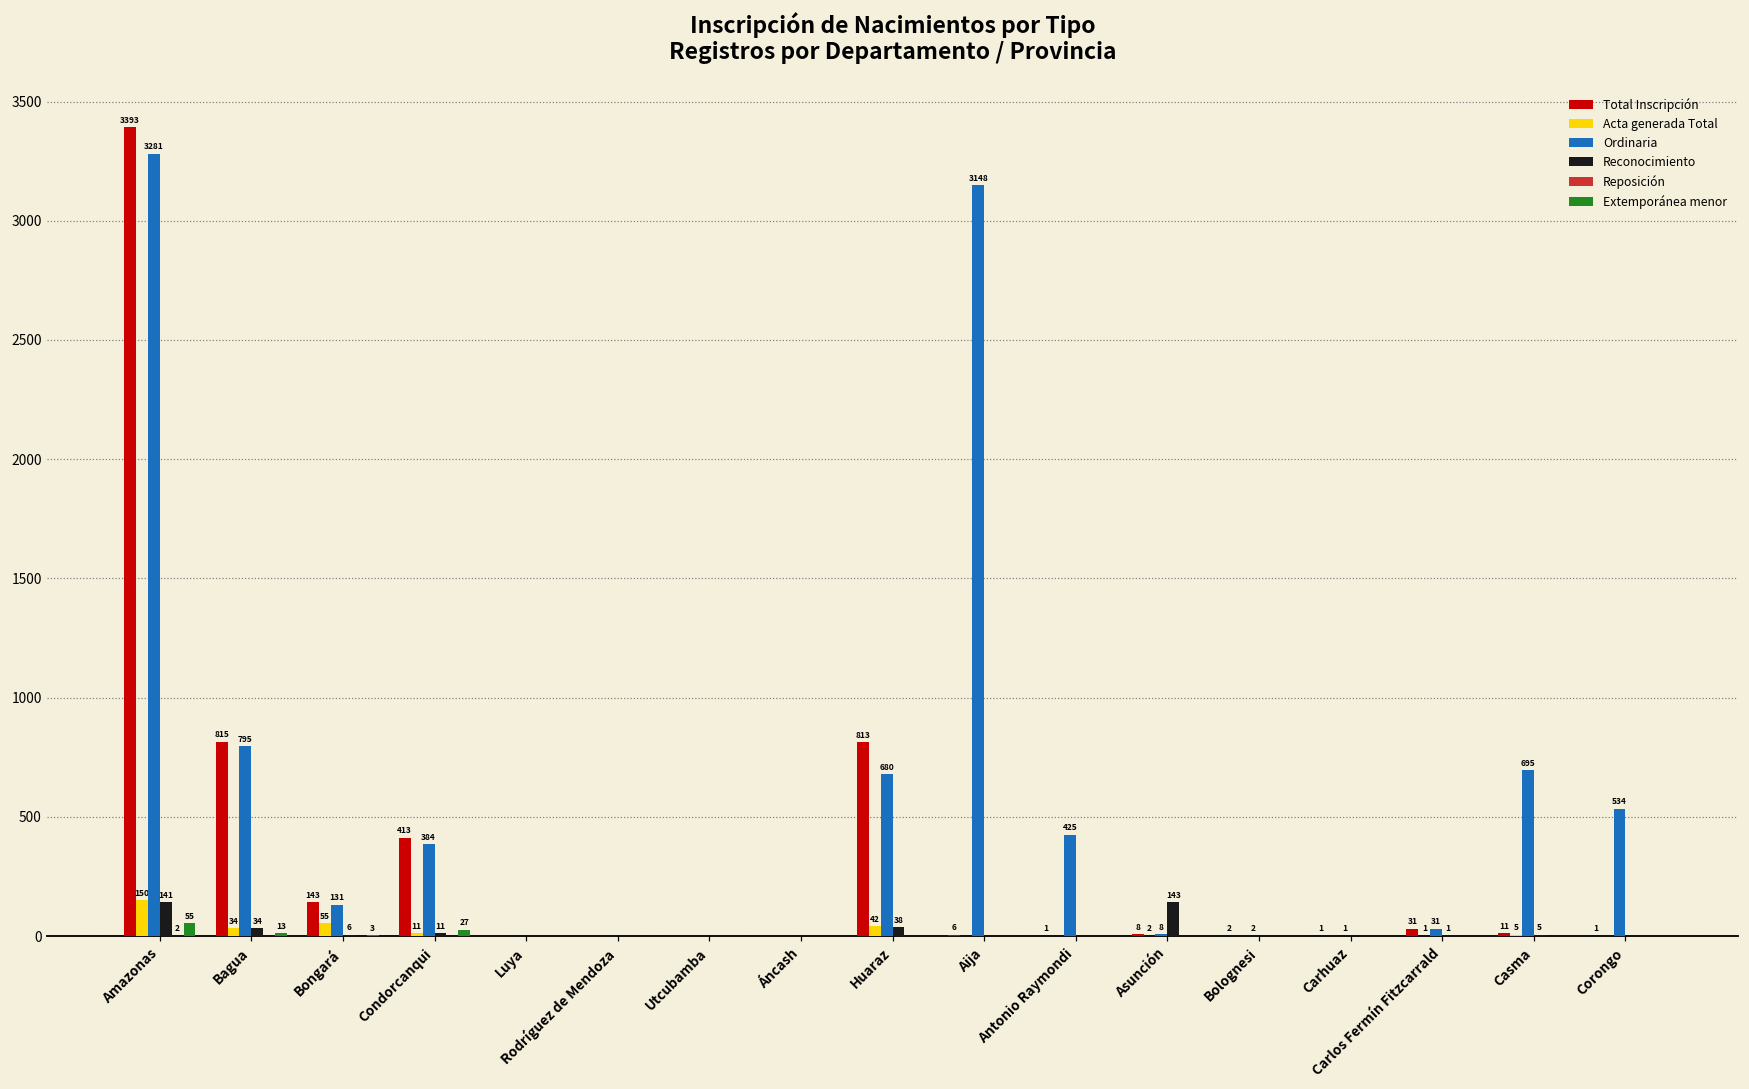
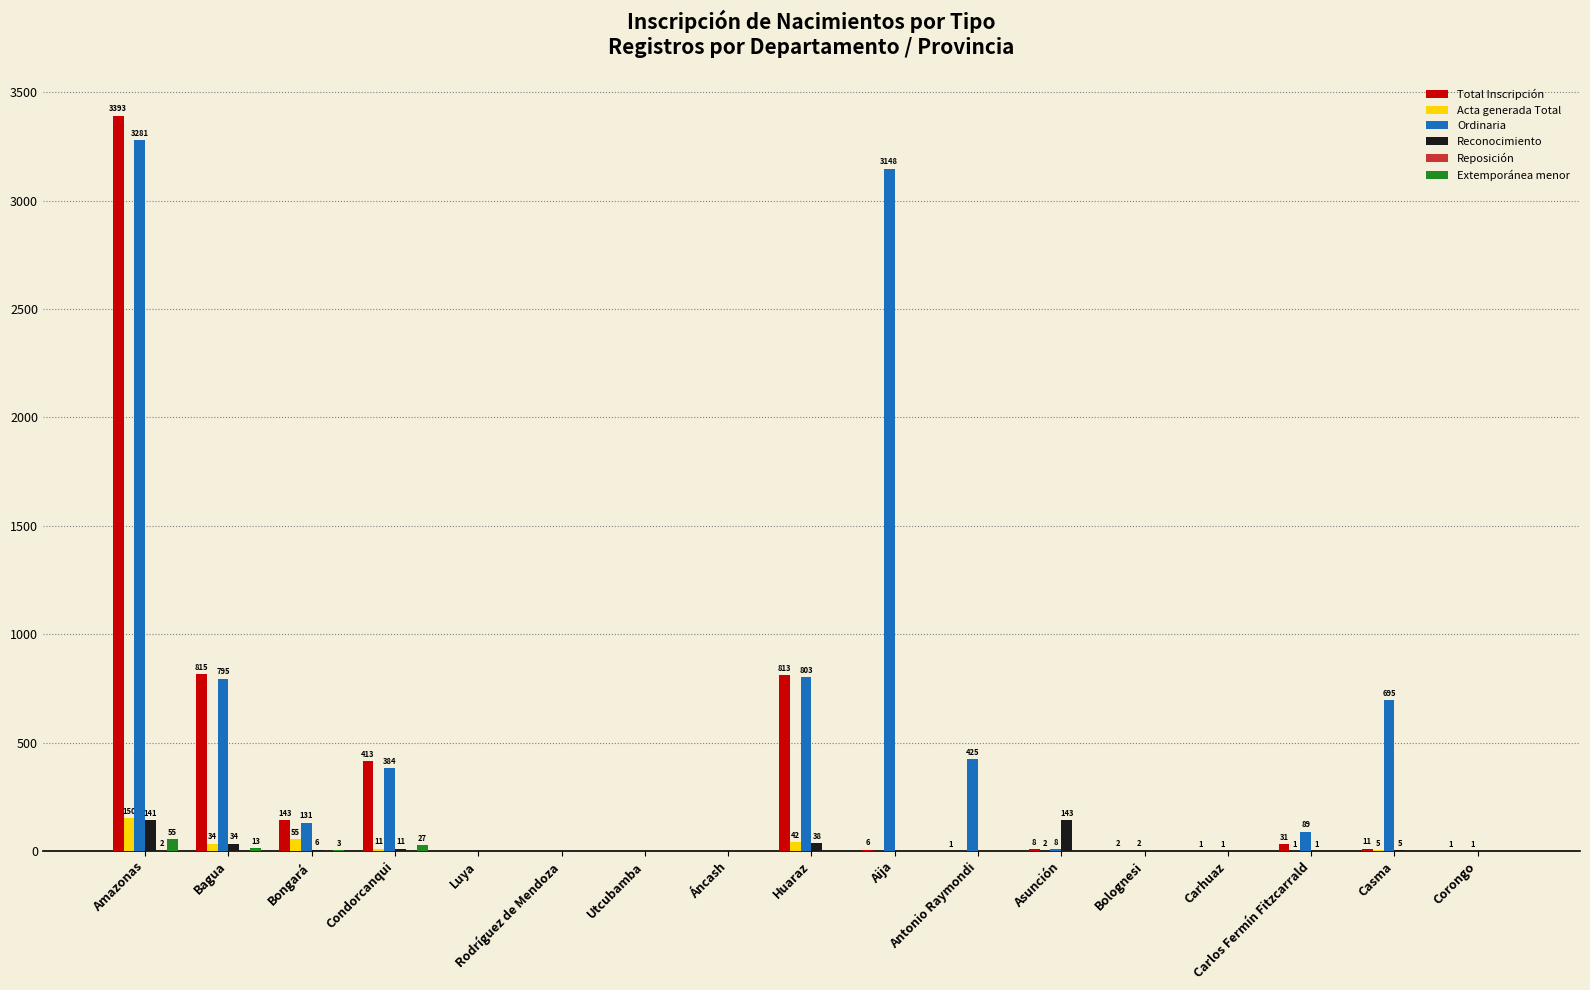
  {
    "Total Inscripción": {
      "Amazonas": 3393,
      "Bagua": 815,
      "Bongará": 143,
      "Condorcanqui": 413,
      "Huaraz": 813,
      "Aija": 6,
      "Antonio Raymondi": 1,
      "Asunción": 8,
      "Bolognesi": 2,
      "Carhuaz": 1,
      "Carlos Fermín Fitzcarrald": 31,
      "Casma": 11,
      "Corongo": 1
    },
    "Acta generada Total": {
      "Amazonas": 150,
      "Bagua": 34,
      "Bongará": 55,
      "Condorcanqui": 11,
      "Huaraz": 42,
      "Asunción": 2,
      "Carlos Fermín Fitzcarrald": 1,
      "Casma": 5
    },
    "Ordinaria": {
      "Amazonas": 3281,
      "Bagua": 795,
      "Bongará": 131,
      "Condorcanqui": 384,
-     "Huaraz": 680,
+     "Huaraz": 803,
      "Aija": 3148,
      "Antonio Raymondi": 425,
      "Asunción": 8,
      "Bolognesi": 2,
      "Carhuaz": 1,
-     "Carlos Fermín Fitzcarrald": 31,
+     "Carlos Fermín Fitzcarrald": 89,
      "Casma": 695,
-     "Corongo": 534
+     "Corongo": 1
    },
    "Reconocimiento": {
      "Amazonas": 141,
      "Bagua": 34,
      "Bongará": 6,
      "Condorcanqui": 11,
      "Huaraz": 38,
      "Asunción": 143,
      "Carlos Fermín Fitzcarrald": 1,
      "Casma": 5
    },
    "Reposición": {
      "Amazonas": 2
    },
    "Extemporánea menor": {
      "Amazonas": 55,
      "Bagua": 13,
      "Bongará": 3,
      "Condorcanqui": 27
    }
  }
